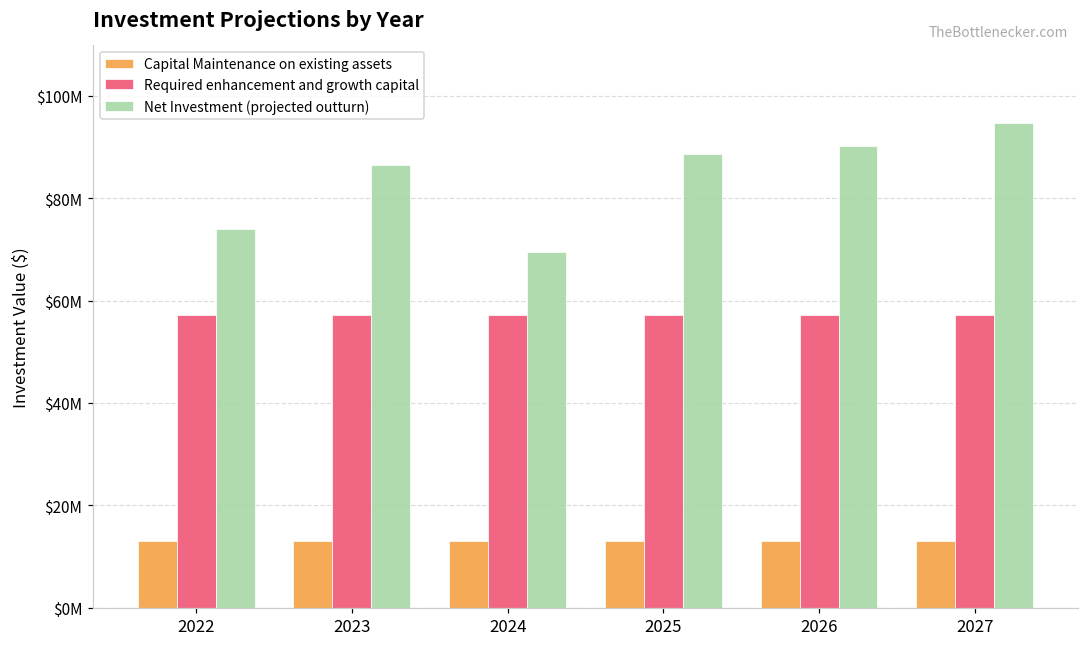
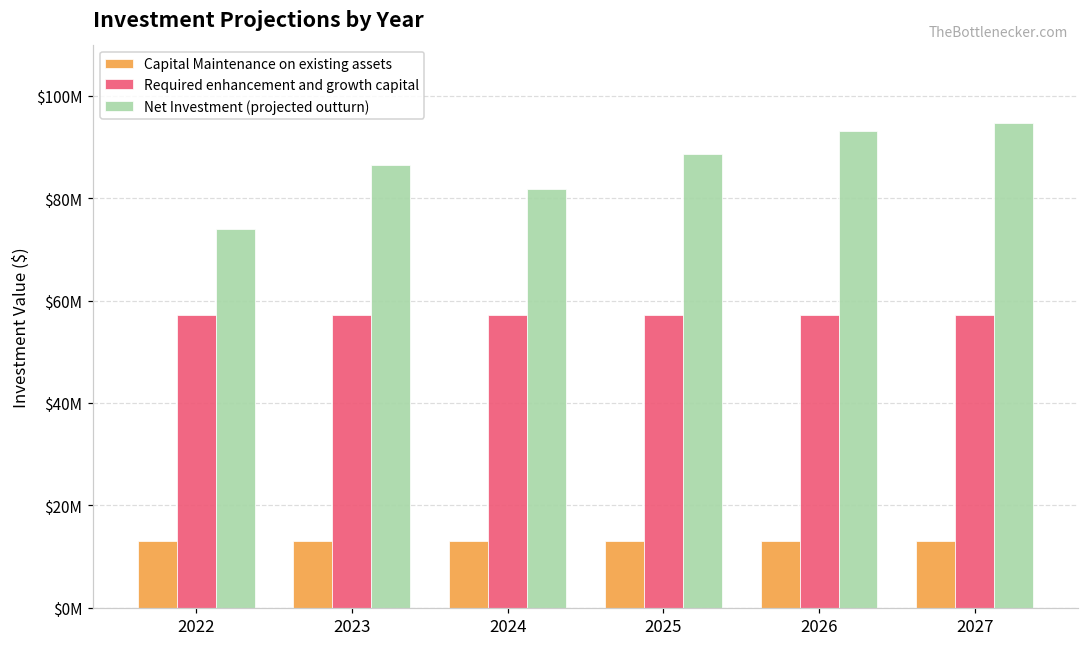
  {
    "Capital Maintenance on existing assets": {
      "2022": "$13000000",
      "2023": "$13000000",
      "2024": "$13000000",
      "2025": "$13000000",
      "2026": "$13000000",
      "2027": "$13000000"
    },
    "Required enhancement and growth capital": {
      "2022": "$57000000",
      "2023": "$57000000",
      "2024": "$57000000",
      "2025": "$57000000",
      "2026": "$57000000",
      "2027": "$57000000"
    },
    "Net Investment (projected outturn)": {
      "2022": "$74000000",
      "2023": "$86000000",
-     "2024": "$69000000",
+     "2024": "$82000000",
      "2025": "$89000000",
-     "2026": "$90000000",
+     "2026": "$93000000",
      "2027": "$95000000"
    }
  }
